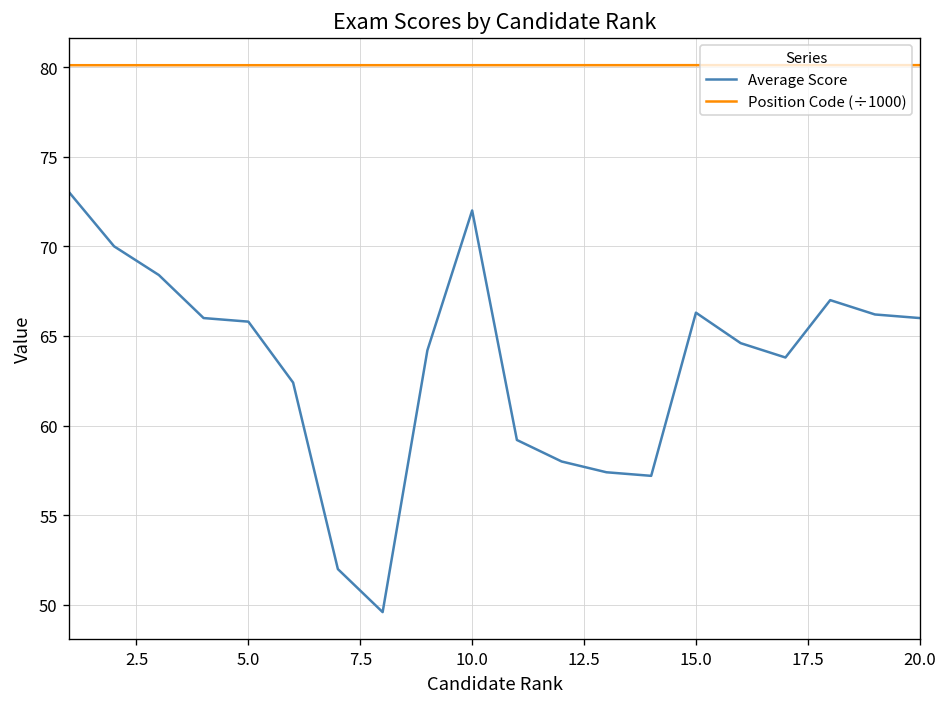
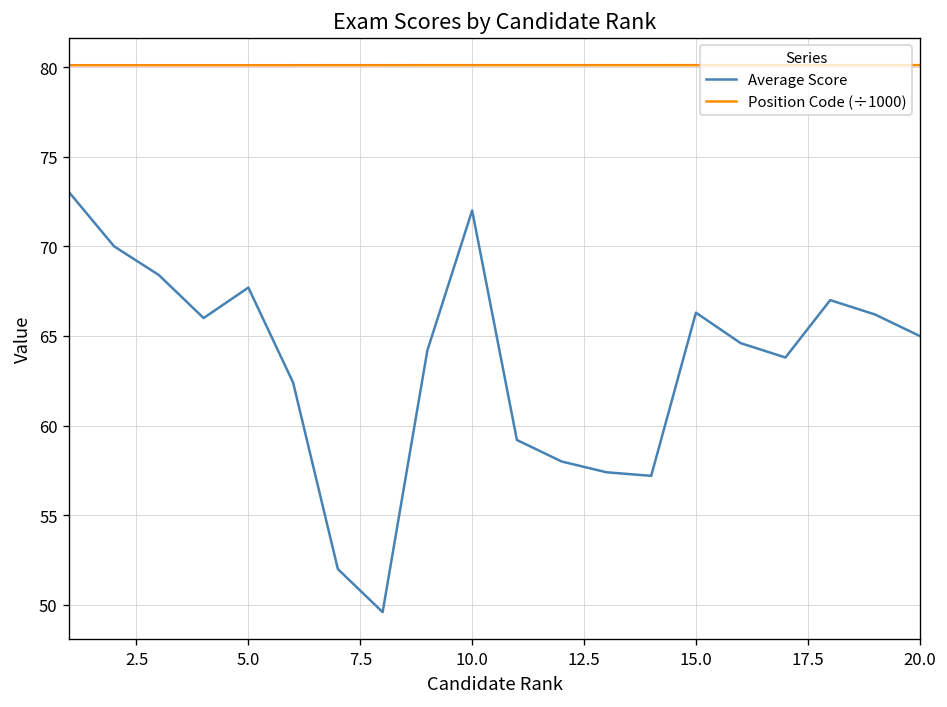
  {
    "Average Score": {
-     "5.0": 65.8,
+     "5.0": 67.7,
      "10.0": 72.0,
      "15.0": 66.3,
-     "20.0": 66
+     "20.0": 65
    },
    "Position Code (÷1000)": {
      "5.0": 80.1,
      "10.0": 80.1,
      "15.0": 80.1,
      "20.0": 80.1
    }
  }
